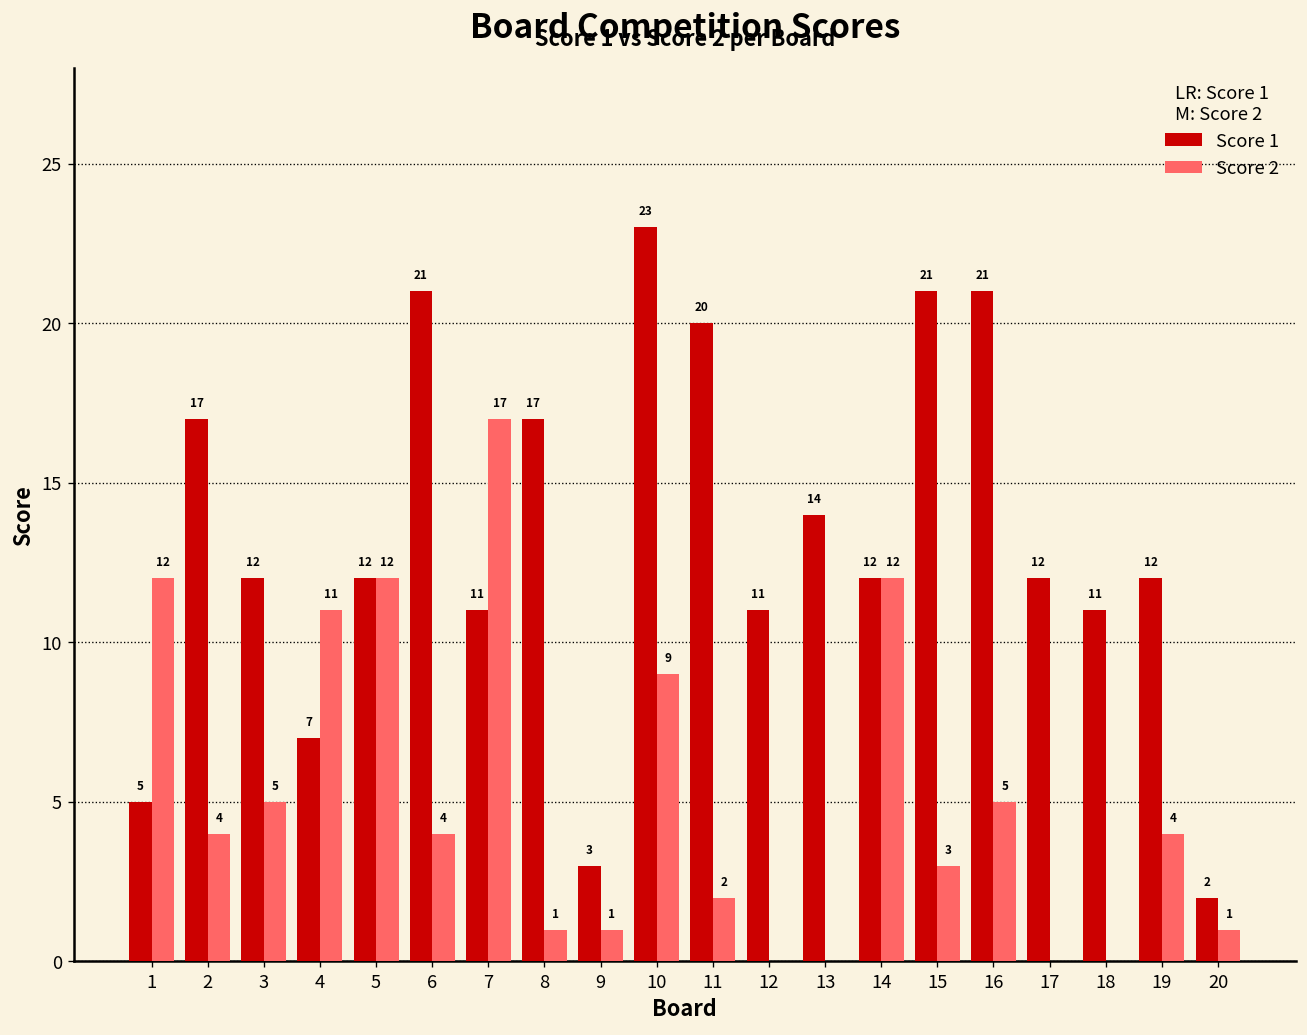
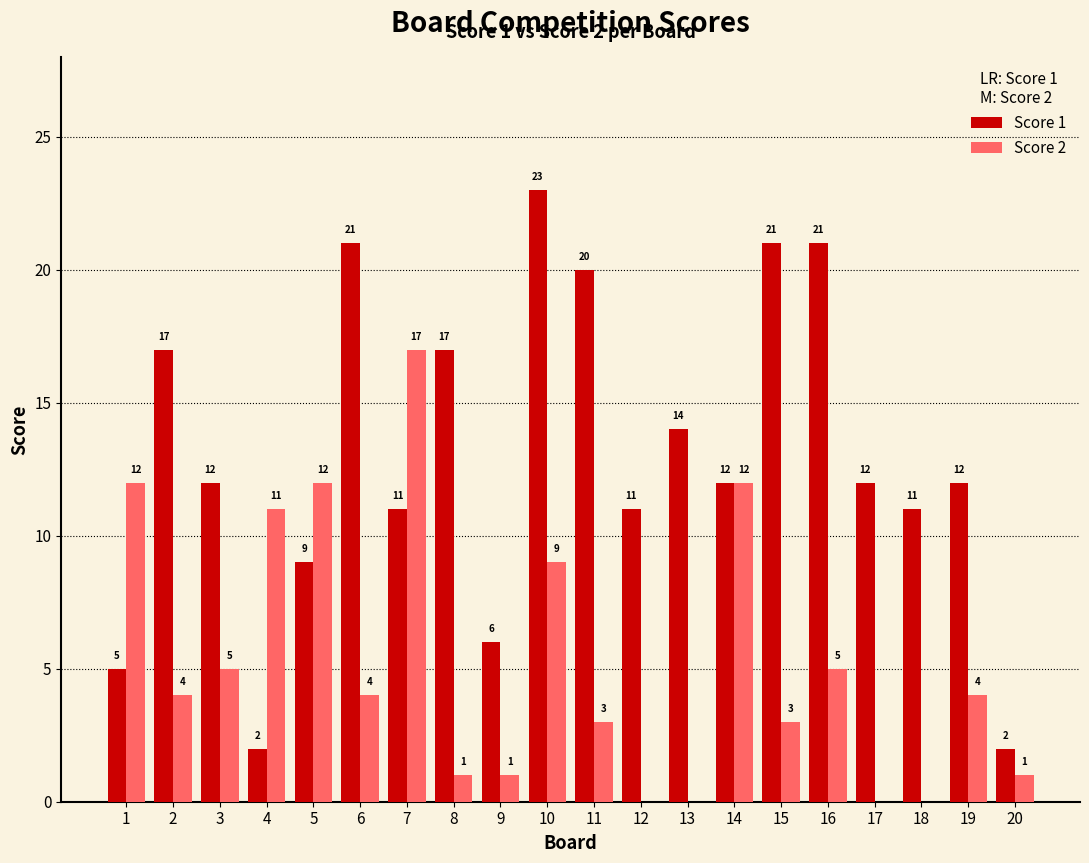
  {
    "Score 1": {
      "1": 5,
      "2": 17,
      "3": 12,
-     "4": 7,
-     "5": 12,
+     "4": 2,
+     "5": 9,
      "6": 21,
      "7": 11,
      "8": 17,
-     "9": 3,
+     "9": 6,
      "10": 23,
      "11": 20,
      "12": 11,
      "13": 14,
      "14": 12,
      "15": 21,
      "16": 21,
      "17": 12,
      "18": 11,
      "19": 12,
      "20": 2
    },
    "Score 2": {
      "1": 12,
      "2": 4,
      "3": 5,
      "4": 11,
      "5": 12,
      "6": 4,
      "7": 17,
      "8": 1,
      "9": 1,
      "10": 9,
-     "11": 2,
+     "11": 3,
      "14": 12,
      "15": 3,
      "16": 5,
      "19": 4,
      "20": 1
    }
  }
